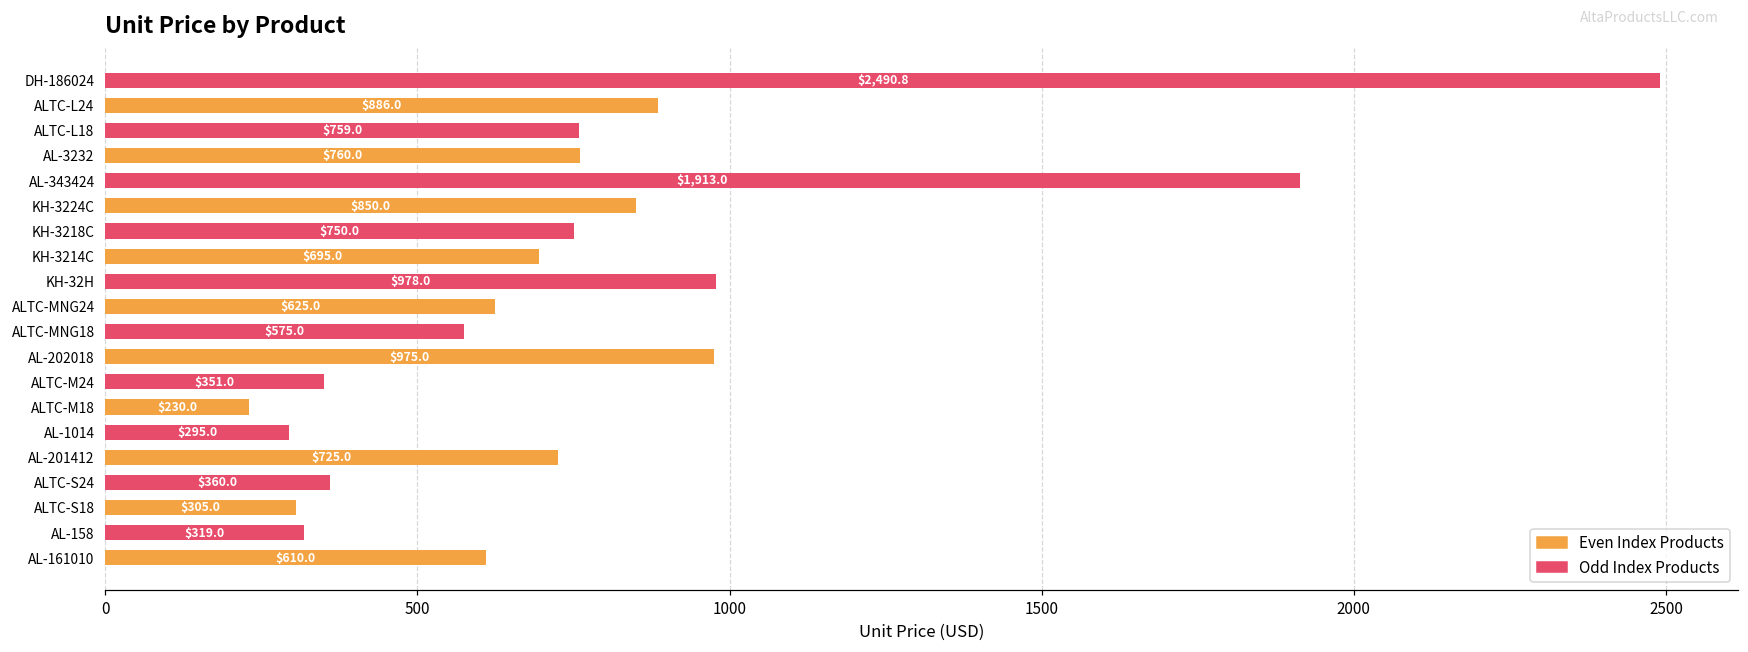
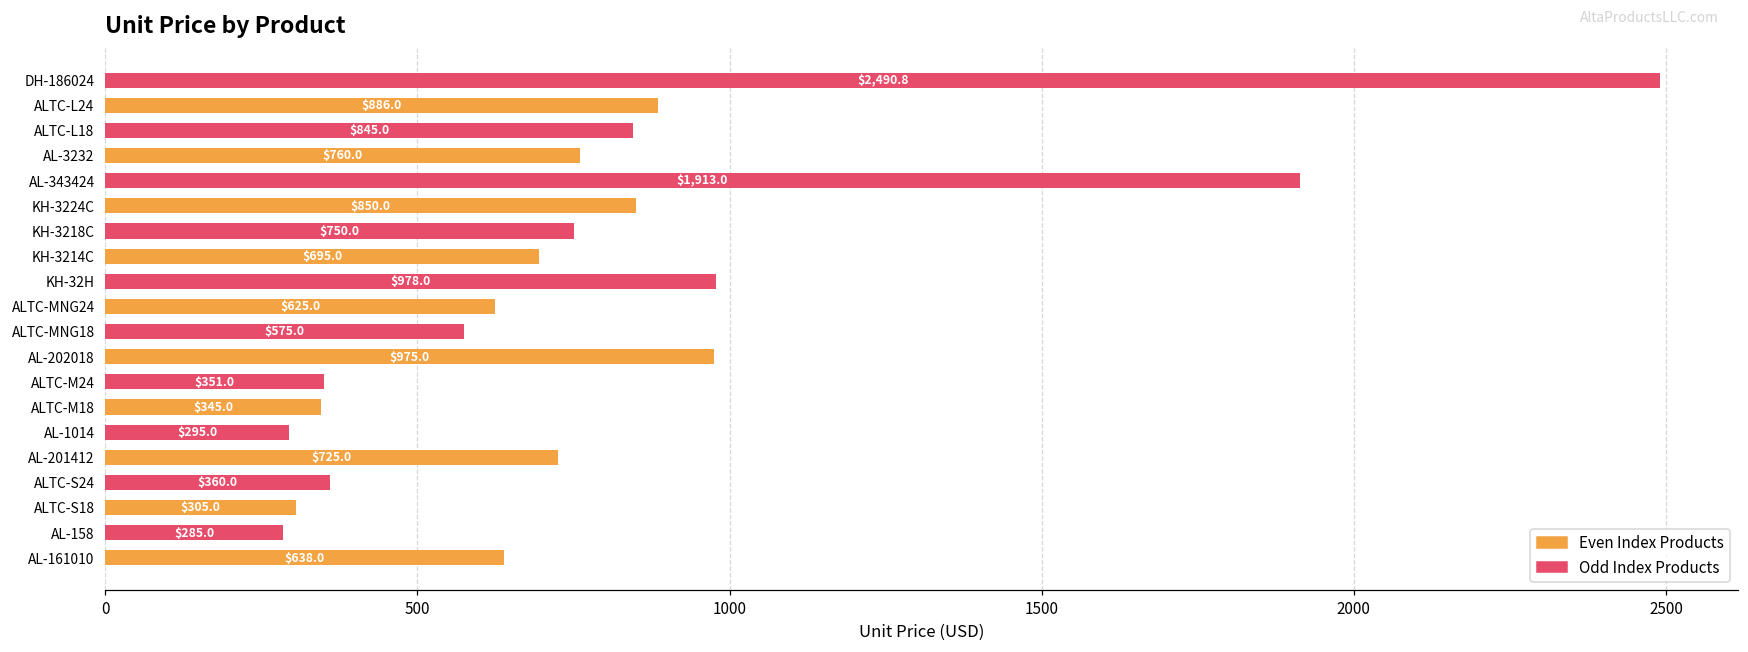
  {
    "DH-186024": "$2,490.8",
    "ALTC-L24": "$886.0",
-   "ALTC-L18": "$759.0",
+   "ALTC-L18": "$845.0",
    "AL-3232": "$760.0",
    "AL-343424": "$1,913.0",
    "KH-3224C": "$850.0",
    "KH-3218C": "$750.0",
    "KH-3214C": "$695.0",
    "KH-32H": "$978.0",
    "ALTC-MNG24": "$625.0",
    "ALTC-MNG18": "$575.0",
    "AL-202018": "$975.0",
    "ALTC-M24": "$351.0",
-   "ALTC-M18": "$230.0",
+   "ALTC-M18": "$345.0",
    "AL-1014": "$295.0",
    "AL-201412": "$725.0",
    "ALTC-S24": "$360.0",
    "ALTC-S18": "$305.0",
-   "AL-158": "$319.0",
-   "AL-161010": "$610.0"
+   "AL-158": "$285.0",
+   "AL-161010": "$638.0"
  }
